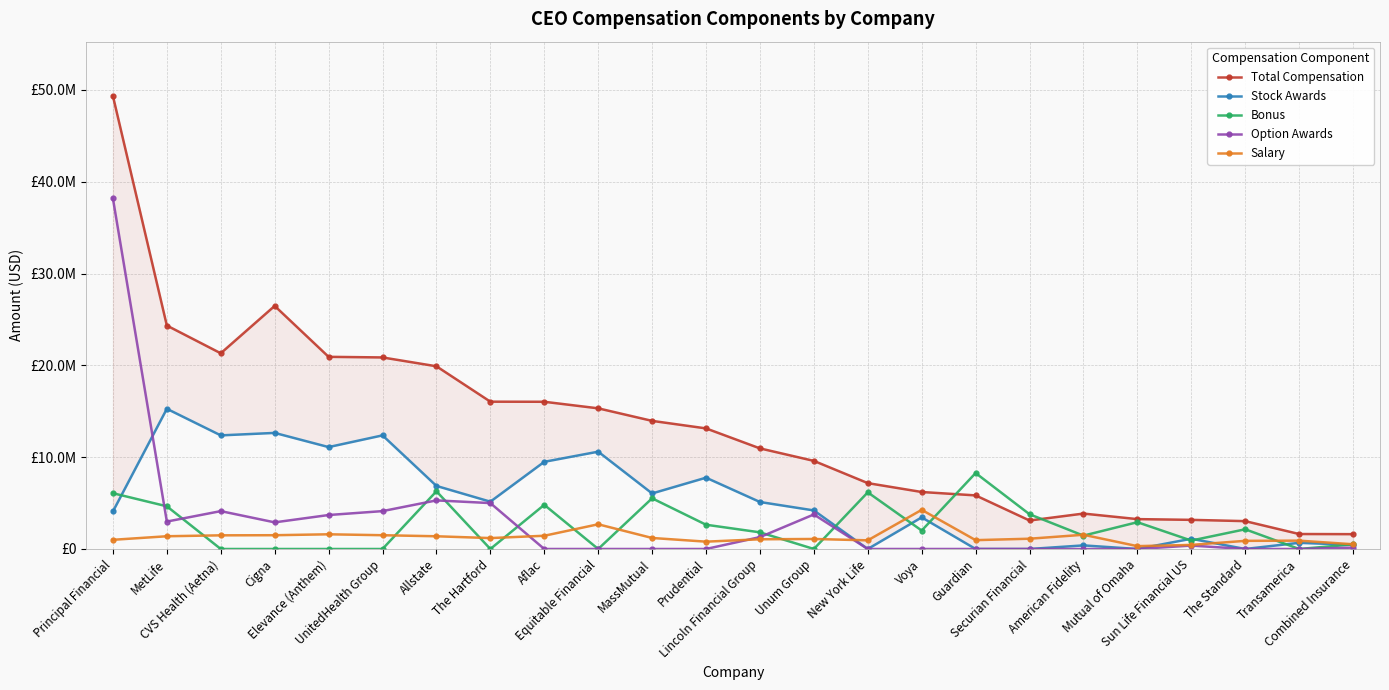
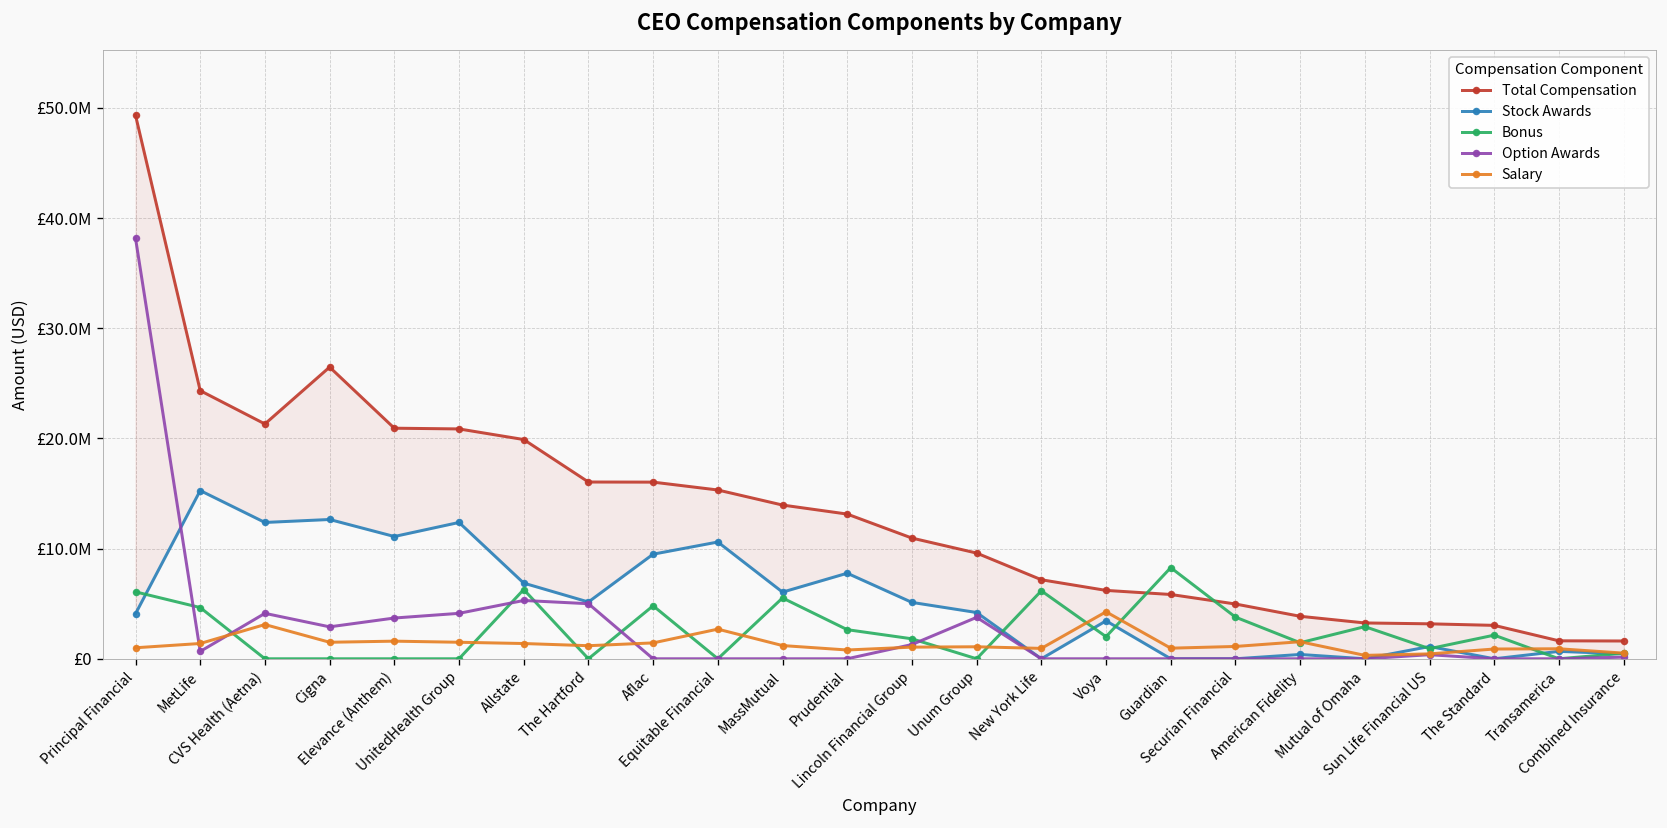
  {
    "Total Compensation": {
      "Principal Financial": "£49000000",
      "MetLife": "£24000000",
      "CVS Health (Aetna)": "£21000000",
      "Cigna": "£26000000",
      "Elevance (Anthem)": "£21000000",
      "UnitedHealth Group": "£21000000",
      "Allstate": "£20000000",
      "The Hartford": "£16000000",
      "Aflac": "£16000000",
      "Equitable Financial": "£15000000",
      "MassMutual": "£14000000",
      "Prudential": "£13000000",
      "Lincoln Financial Group": "£11000000",
      "Unum Group": "£10000000",
      "New York Life": "£7000000",
      "Voya": "£6000000",
      "Guardian": "£6000000",
-     "Securian Financial": "£3000000",
+     "Securian Financial": "£5000000",
      "American Fidelity": "£4000000",
      "Mutual of Omaha": "£3000000",
      "Sun Life Financial US": "£3000000",
      "The Standard": "£3000000",
      "Transamerica": "£2000000",
      "Combined Insurance": "£2000000"
    },
    "Stock Awards": {
      "Principal Financial": "£4000000",
      "MetLife": "£15000000",
      "CVS Health (Aetna)": "£12000000",
      "Cigna": "£13000000",
      "Elevance (Anthem)": "£11000000",
      "UnitedHealth Group": "£12000000",
      "Allstate": "£7000000",
      "Aflac": "£9000000",
      "Equitable Financial": "£11000000",
      "MassMutual": "£6000000",
      "Prudential": "£8000000",
      "Lincoln Financial Group": "£5000000",
      "Unum Group": "£4000000",
      "Voya": "£3000000",
      "American Fidelity": "£0"
    },
    "Bonus": {
      "Principal Financial": "£6000000",
      "MetLife": "£5000000",
      "CVS Health (Aetna)": "£0",
      "Cigna": "£0",
      "Elevance (Anthem)": "£0",
      "UnitedHealth Group": "£0",
      "Allstate": "£6000000",
      "The Hartford": "£0",
      "Aflac": "£5000000",
      "MassMutual": "£6000000",
      "Prudential": "£3000000",
      "Lincoln Financial Group": "£2000000",
      "Unum Group": "£0",
      "New York Life": "£6000000",
      "Voya": "£2000000",
      "Guardian": "£8000000",
      "Securian Financial": "£4000000",
      "Mutual of Omaha": "£3000000",
      "The Standard": "£2000000"
    },
    "Option Awards": {
      "Principal Financial": "£38000000",
-     "MetLife": "£3000000",
+     "MetLife": "£1000000",
      "CVS Health (Aetna)": "£4000000",
      "Cigna": "£3000000",
      "Elevance (Anthem)": "£4000000",
      "UnitedHealth Group": "£4000000",
      "Allstate": "£5000000",
      "Aflac": "£0",
      "MassMutual": "£0",
      "Prudential": "£0",
      "Unum Group": "£4000000",
      "Voya": "£0",
      "American Fidelity": "£0",
      "Combined Insurance": "£0"
    },
    "Salary": {
      "Principal Financial": "£1000000",
      "MetLife": "£1000000",
-     "CVS Health (Aetna)": "£1000000",
+     "CVS Health (Aetna)": "£3000000",
      "Cigna": "£2000000",
      "Elevance (Anthem)": "£2000000",
      "UnitedHealth Group": "£2000000",
      "Allstate": "£1000000",
      "The Hartford": "£1000000",
      "Aflac": "£1000000",
      "Equitable Financial": "£3000000",
      "MassMutual": "£1000000",
      "Prudential": "£1000000",
      "Unum Group": "£1000000",
      "New York Life": "£1000000",
      "Voya": "£4000000",
      "Guardian": "£1000000",
      "Securian Financial": "£1000000",
      "Mutual of Omaha": "£0",
      "The Standard": "£1000000"
    }
  }
